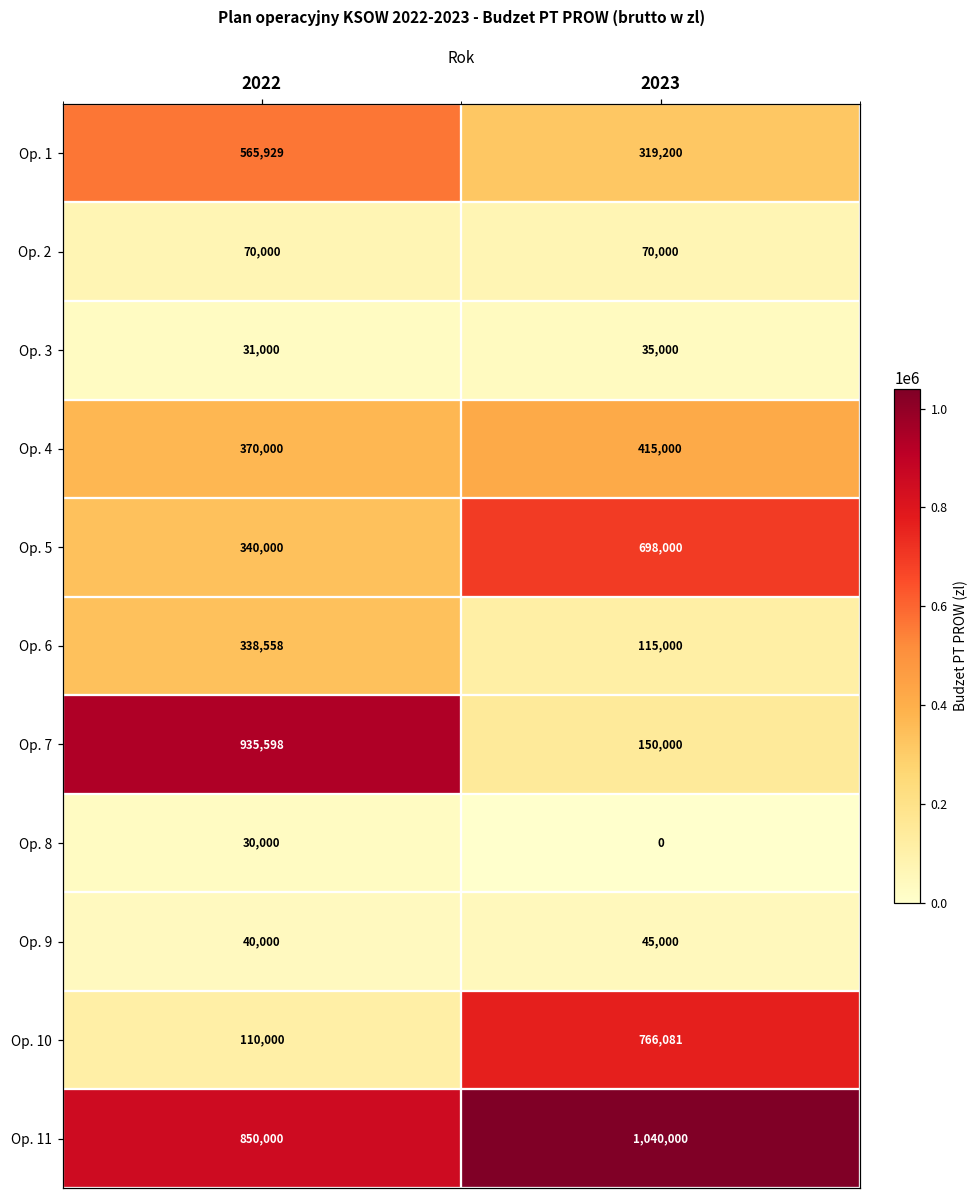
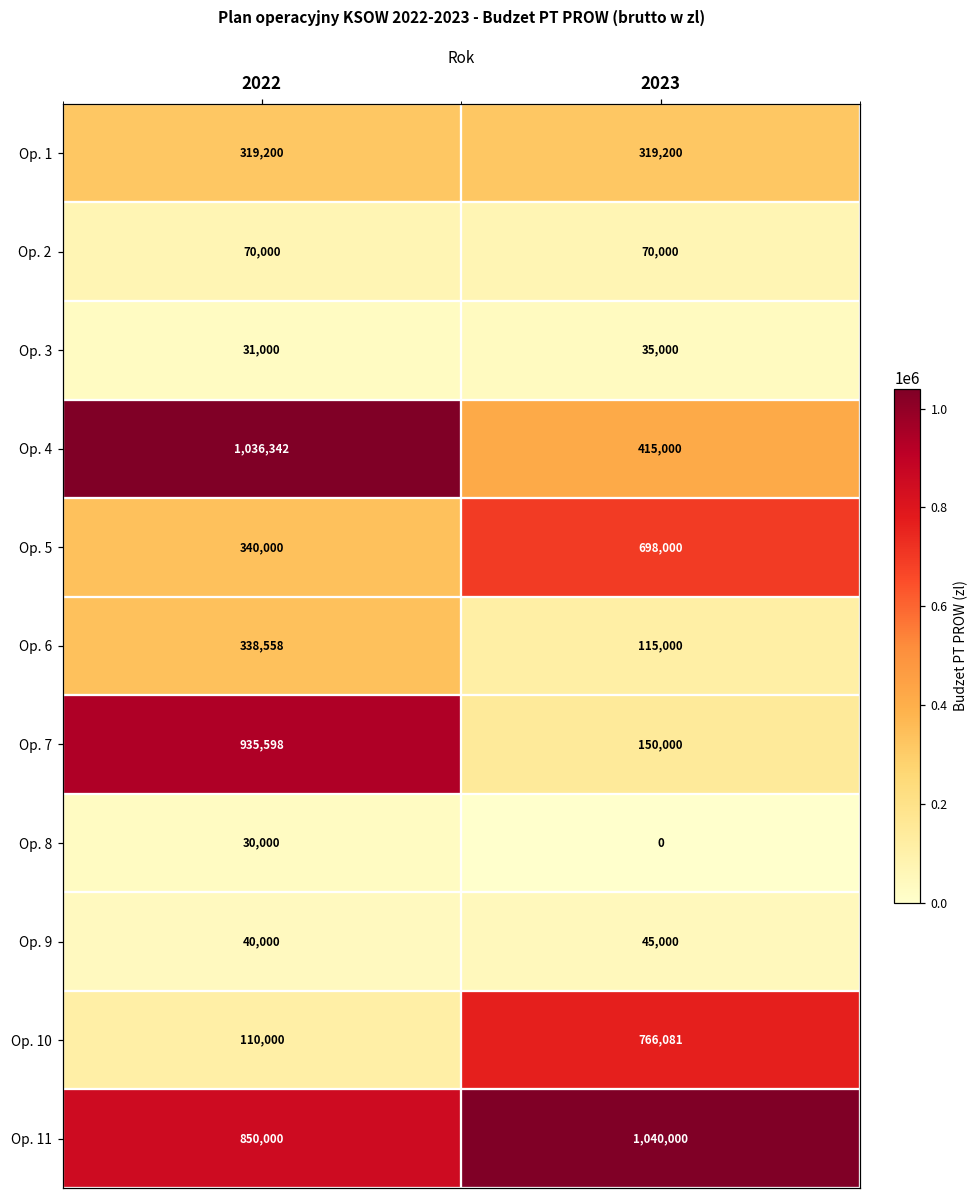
  {
    "Op. 1": {
-     "2022": "565,929",
+     "2022": "319,200",
      "2023": "319,200"
    },
    "Op. 2": {
      "2022": "70,000",
      "2023": "70,000"
    },
    "Op. 3": {
      "2022": "31,000",
      "2023": "35,000"
    },
    "Op. 4": {
-     "2022": "370,000",
+     "2022": "1,036,342",
      "2023": "415,000"
    },
    "Op. 5": {
      "2022": "340,000",
      "2023": "698,000"
    },
    "Op. 6": {
      "2022": "338,558",
      "2023": "115,000"
    },
    "Op. 7": {
      "2022": "935,598",
      "2023": "150,000"
    },
    "Op. 8": {
      "2022": "30,000",
      "2023": "0"
    },
    "Op. 9": {
      "2022": "40,000",
      "2023": "45,000"
    },
    "Op. 10": {
      "2022": "110,000",
      "2023": "766,081"
    },
    "Op. 11": {
      "2022": "850,000",
      "2023": "1,040,000"
    }
  }
